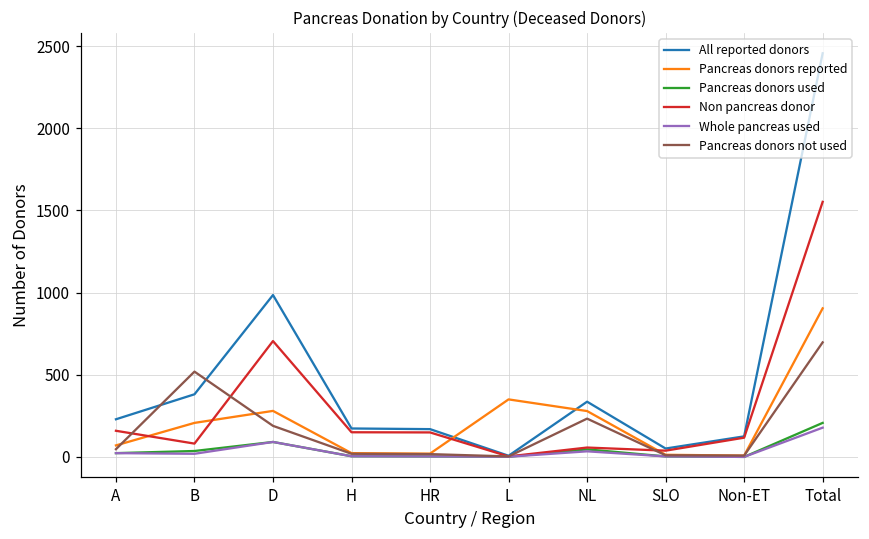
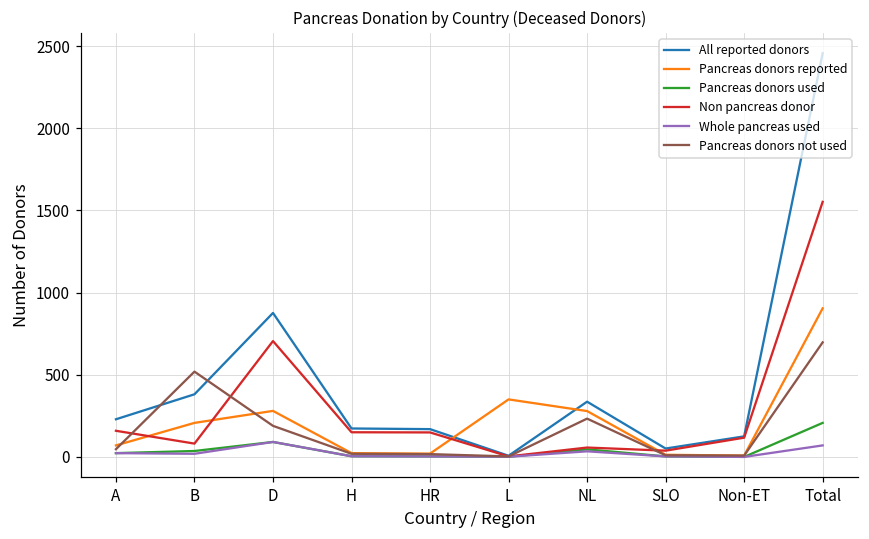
  {
    "All reported donors": {
      "A": 230,
      "B": 380,
-     "D": 990,
+     "D": 880,
      "H": 170,
      "HR": 170,
      "NL": 340
    },
    "Pancreas donors reported": {
      "A": 70,
      "B": 210,
      "D": 280,
      "L": 350,
      "NL": 280,
      "Total": 900
    },
    "Pancreas donors used": {
      "Total": 210
    },
    "Non pancreas donor": {
      "A": 160,
      "B": 80,
      "D": 710,
      "H": 150,
      "HR": 150,
      "Total": 1550
    },
    "Whole pancreas used": {
-     "Total": 180
+     "Total": 70
    },
    "Pancreas donors not used": {
      "A": 50,
      "B": 520,
      "D": 190,
      "NL": 230,
      "Total": 700
    }
  }
